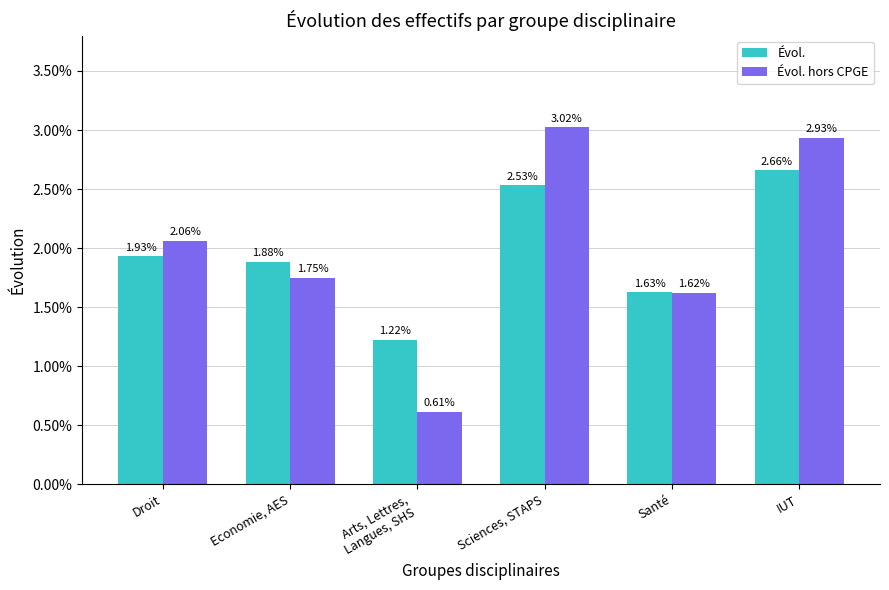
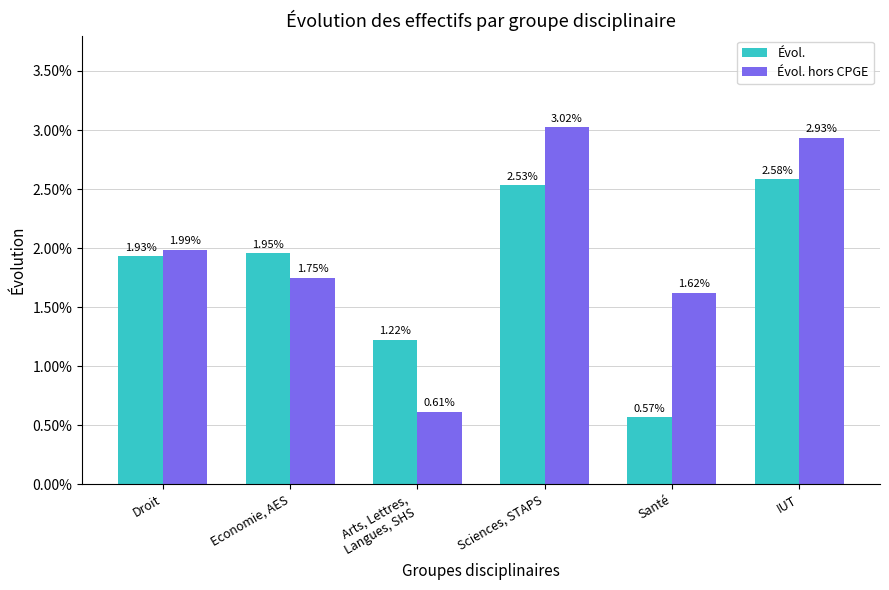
  {
    "Évol.": {
      "Droit": "1.93%",
-     "Economie, AES": "1.88%",
+     "Economie, AES": "1.95%",
      "Arts, Lettres, Langues, SHS": "1.22%",
      "Sciences, STAPS": "2.53%",
-     "Santé": "1.63%",
-     "IUT": "2.66%"
+     "Santé": "0.57%",
+     "IUT": "2.58%"
    },
    "Évol. hors CPGE": {
-     "Droit": "2.06%",
+     "Droit": "1.99%",
      "Economie, AES": "1.75%",
      "Arts, Lettres, Langues, SHS": "0.61%",
      "Sciences, STAPS": "3.02%",
      "Santé": "1.62%",
      "IUT": "2.93%"
    }
  }
